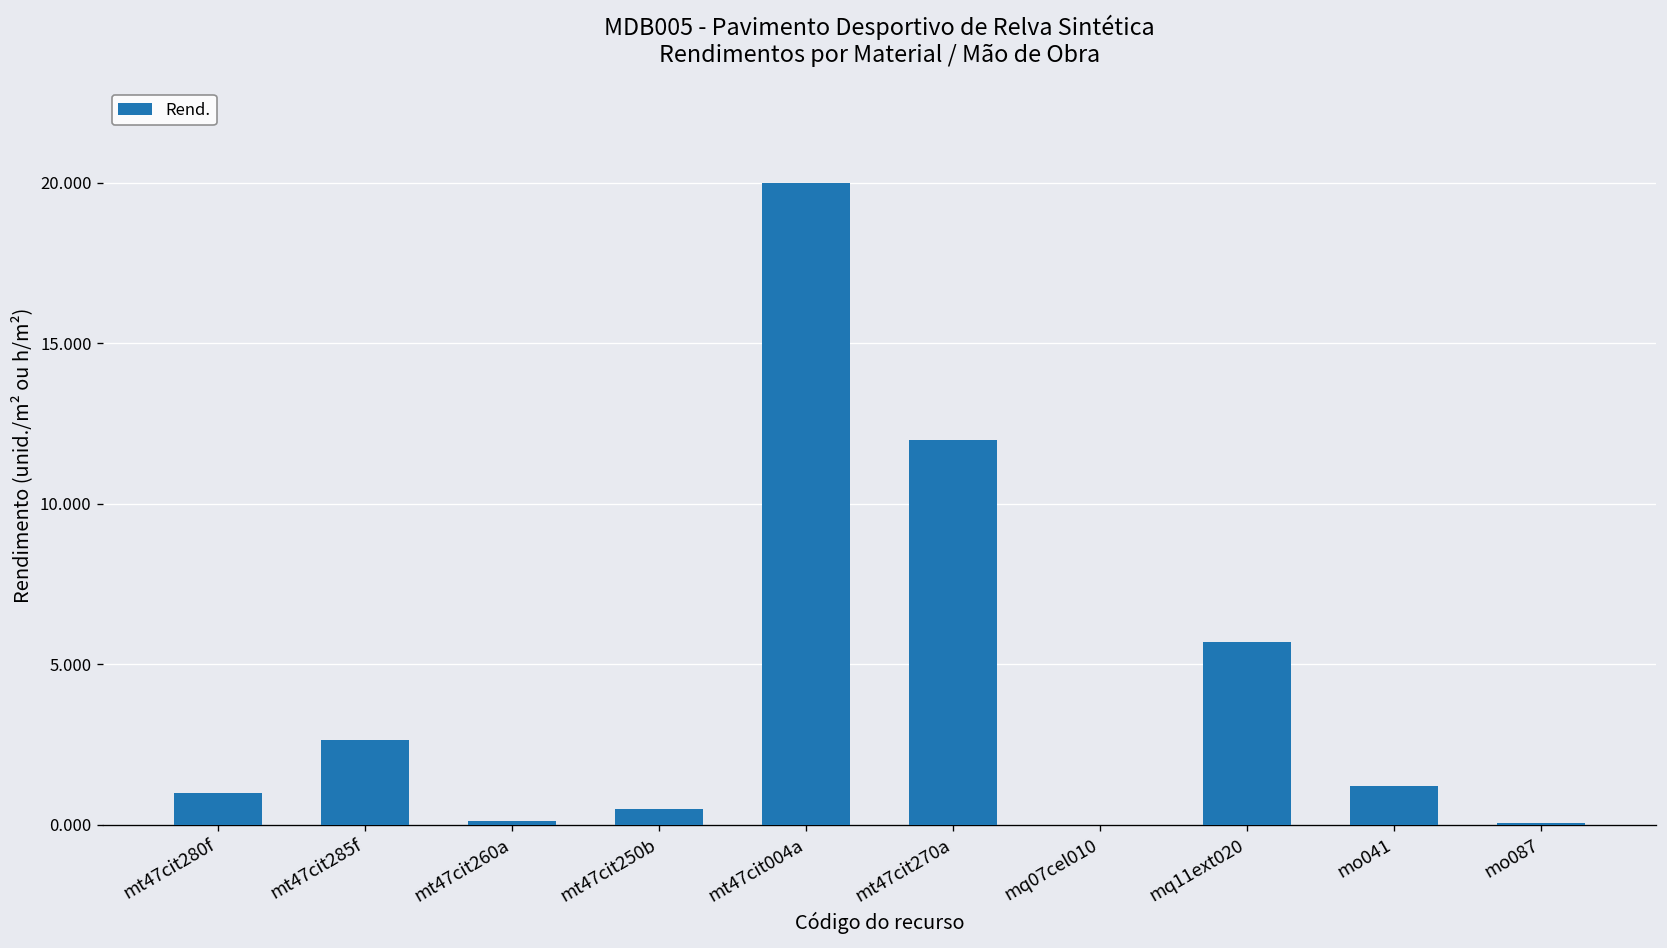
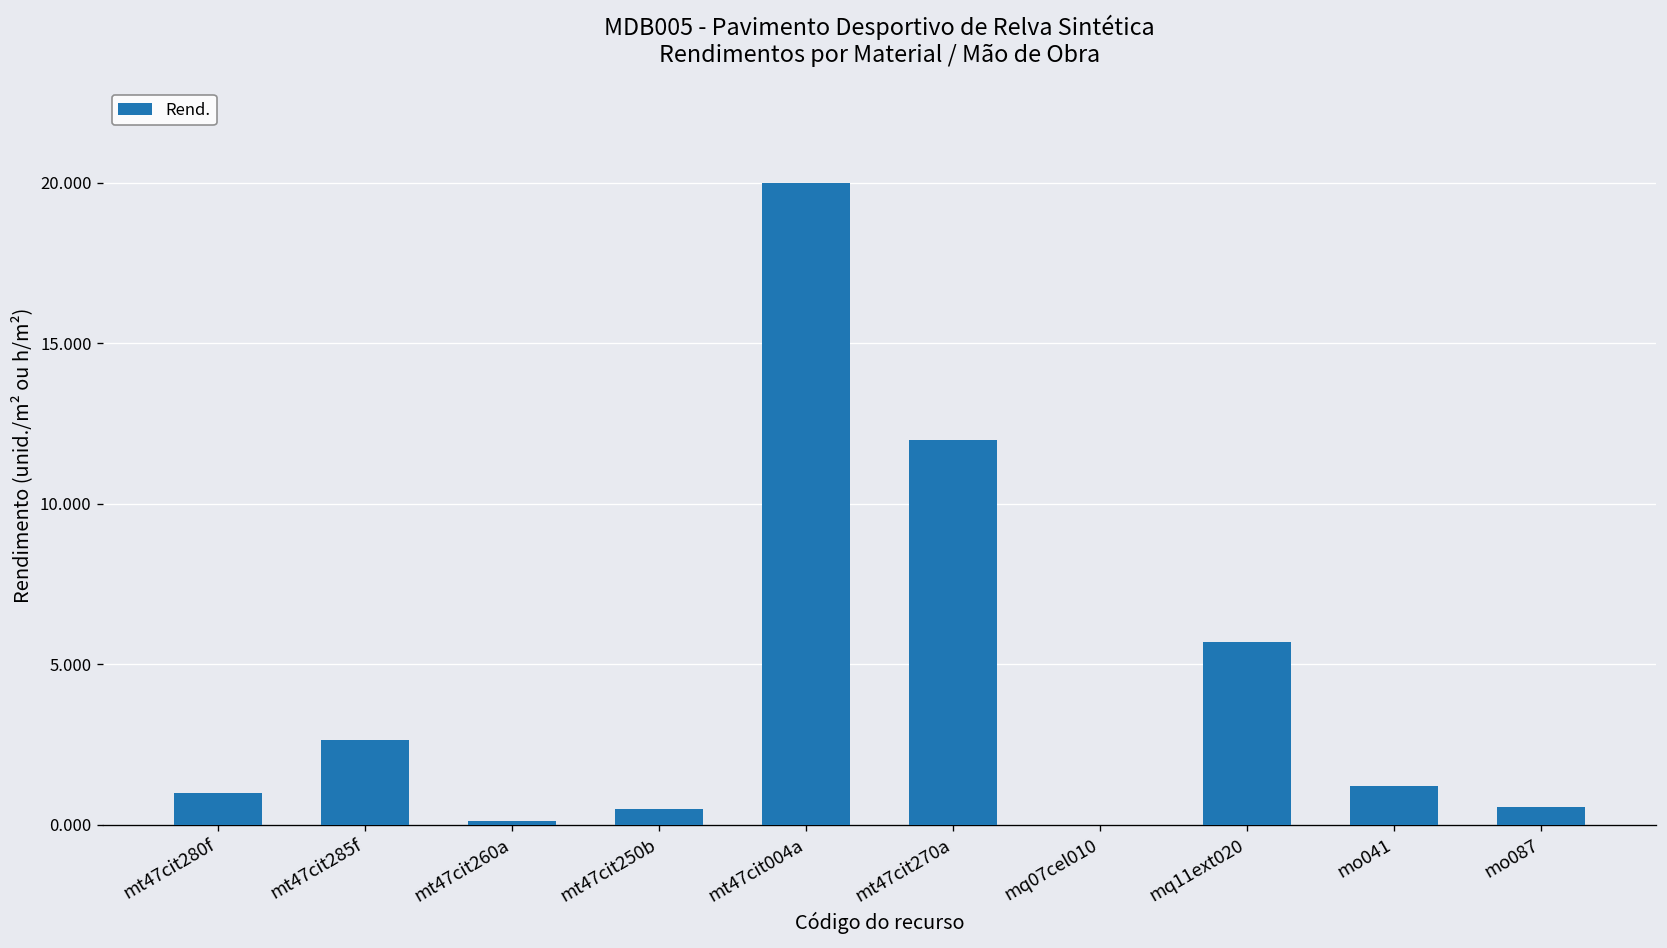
  {
    "mt47cit280f": 1.0,
    "mt47cit285f": 2.6,
    "mt47cit260a": 0.1,
    "mt47cit250b": 0.5,
    "mt47cit004a": 20.0,
    "mt47cit270a": 12.0,
    "mq11ext020": 5.7,
    "mo041": 1.2,
-   "mo087": 0.1
+   "mo087": 0.6
  }
